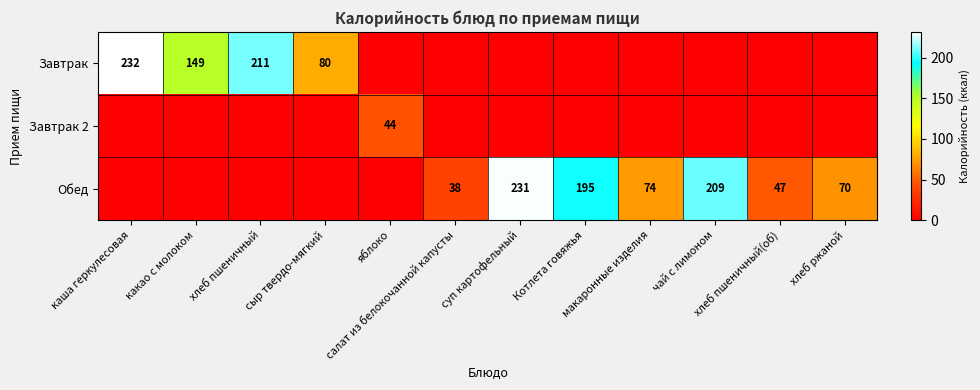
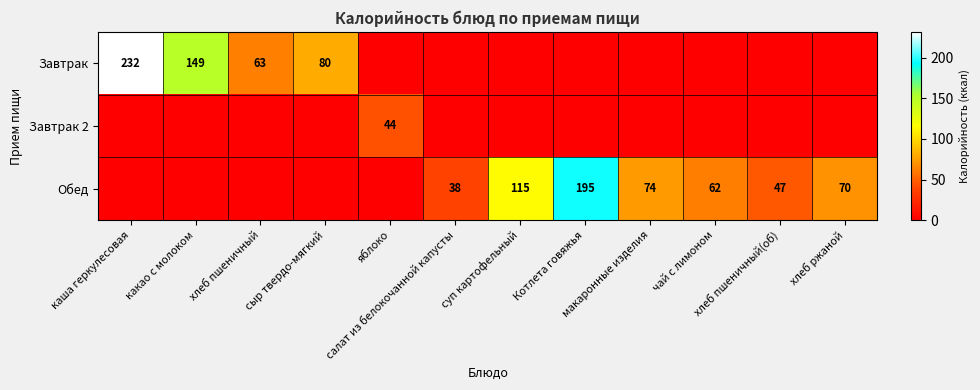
  {
    "Завтрак": {
      "каша геркулесовая": 232,
      "какао с молоком": 149,
-     "хлеб пшеничный": 211,
+     "хлеб пшеничный": 63,
      "сыр твердо-мягкий": 80
    },
    "Завтрак 2": {
      "яблоко": 44
    },
    "Обед": {
      "салат из белокочанной капусты": 38,
-     "суп картофельный": 231,
+     "суп картофельный": 115,
      "Котлета говяжья": 195,
      "макаронные изделия": 74,
-     "чай с лимоном": 209,
+     "чай с лимоном": 62,
      "хлеб пшеничный(об)": 47,
      "хлеб ржаной": 70
    }
  }
